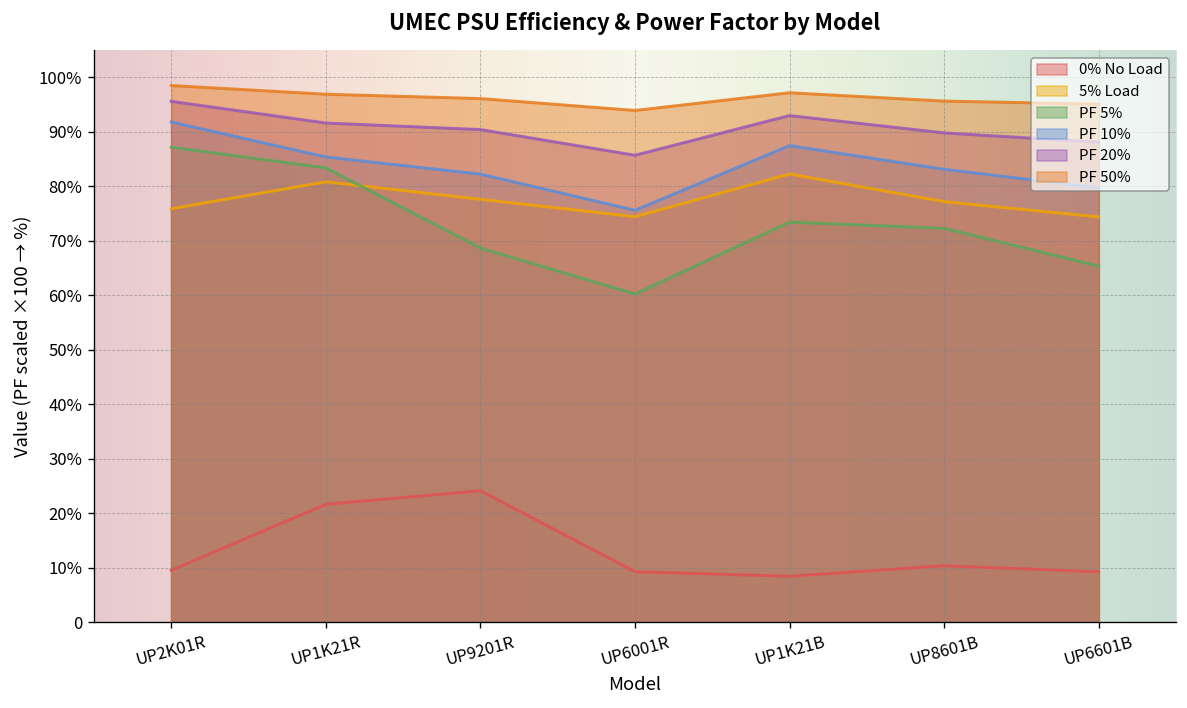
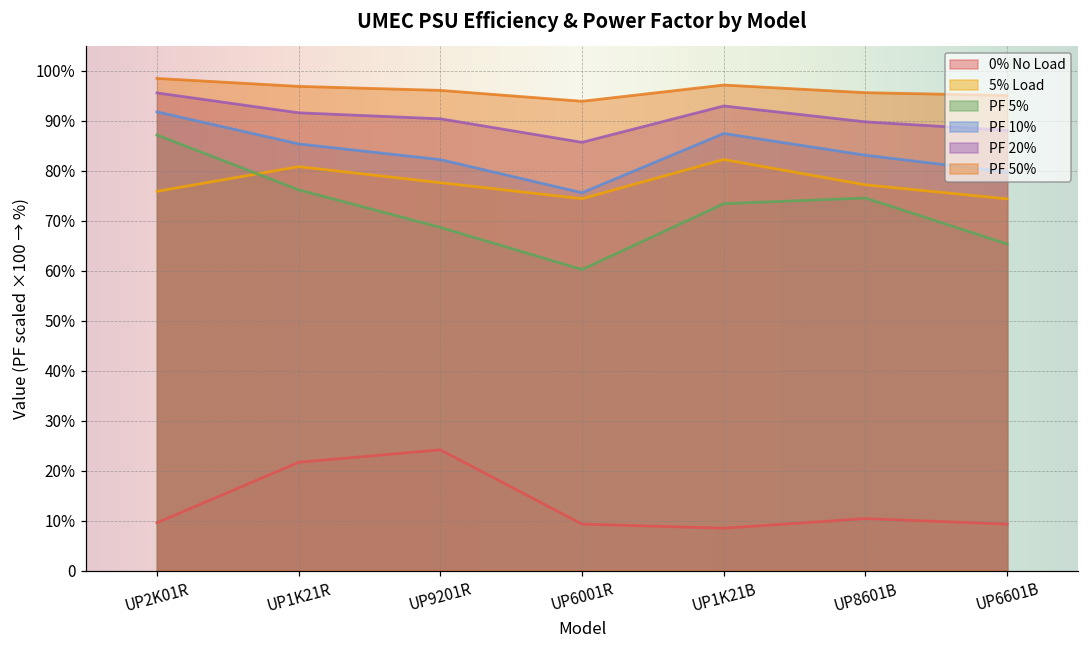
  {
    "PF 5%": {
      "UP2K01R": "87%",
-     "UP1K21R": "83%",
+     "UP1K21R": "76%",
      "UP9201R": "69%",
      "UP6001R": "60%",
      "UP1K21B": "73%",
-     "UP8601B": "72%",
+     "UP8601B": "75%",
      "UP6601B": "65%"
    }
  }
